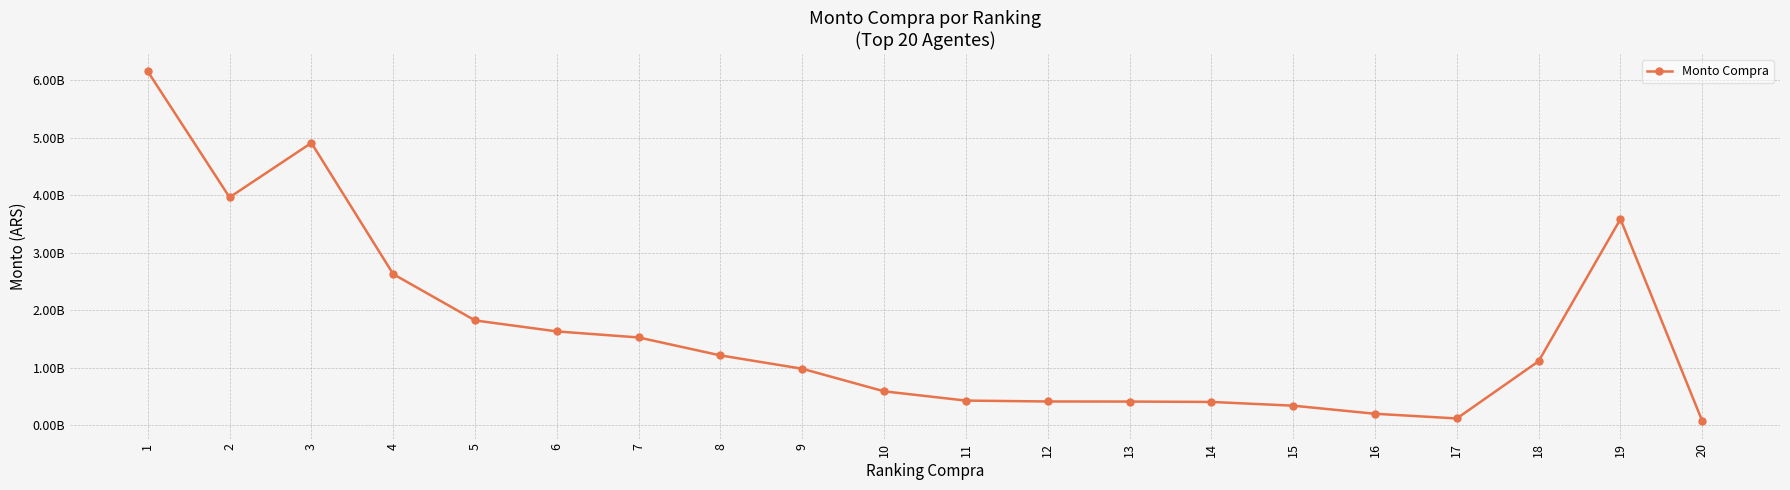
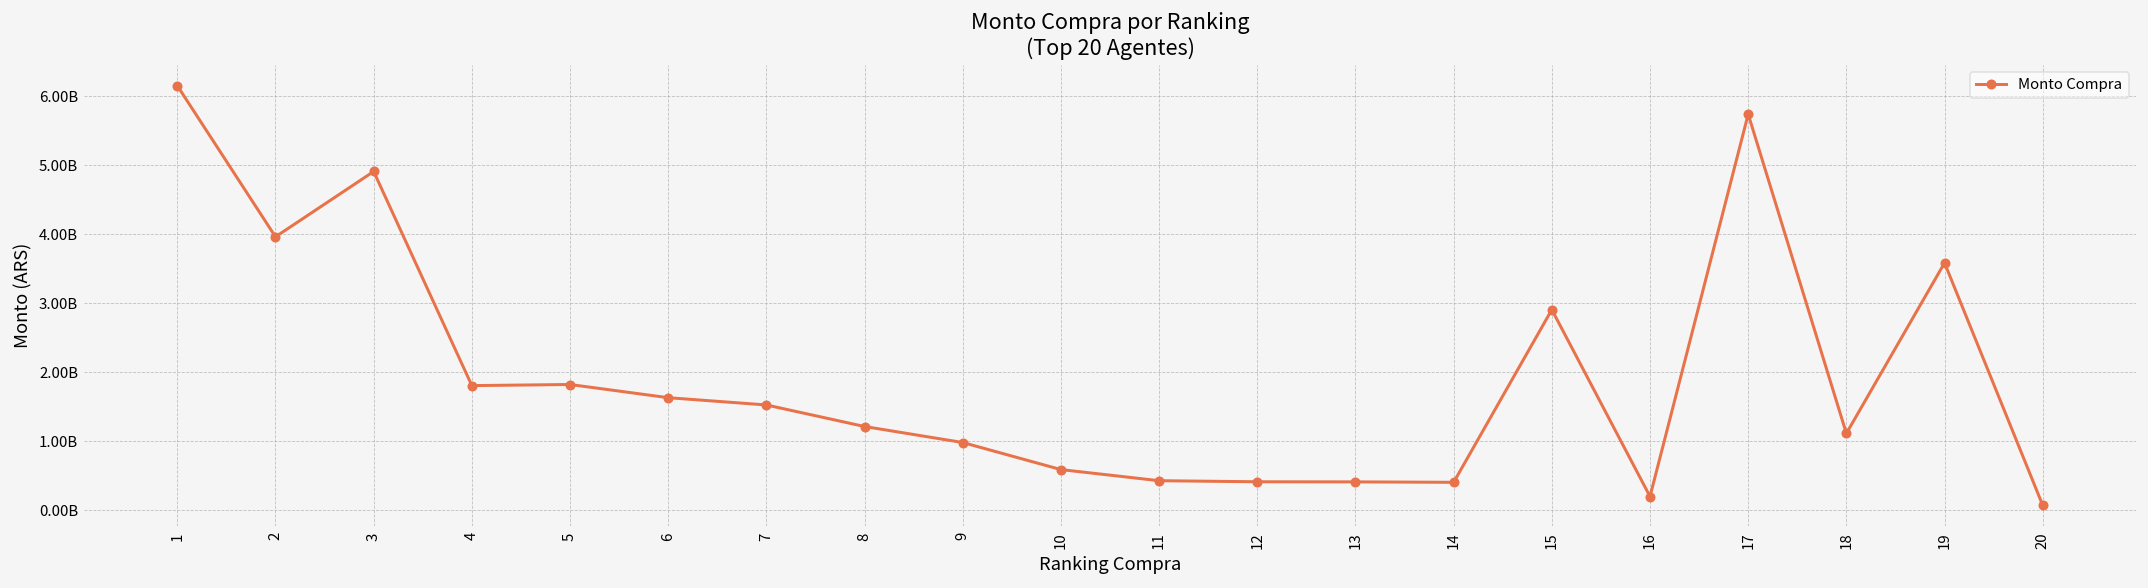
  {
    "1": 6200000000,
    "2": 4000000000,
    "3": 4900000000,
-   "4": 2600000000,
+   "4": 1800000000,
    "5": 1800000000,
    "6": 1600000000,
    "7": 1500000000,
    "8": 1200000000,
    "9": 1000000000,
    "10": 600000000,
    "11": 400000000,
    "12": 400000000,
    "13": 400000000,
    "14": 400000000,
-   "15": 300000000,
+   "15": 2900000000,
    "16": 200000000,
-   "17": 100000000,
+   "17": 5700000000,
    "18": 1100000000,
    "19": 3600000000,
    "20": 100000000
  }
